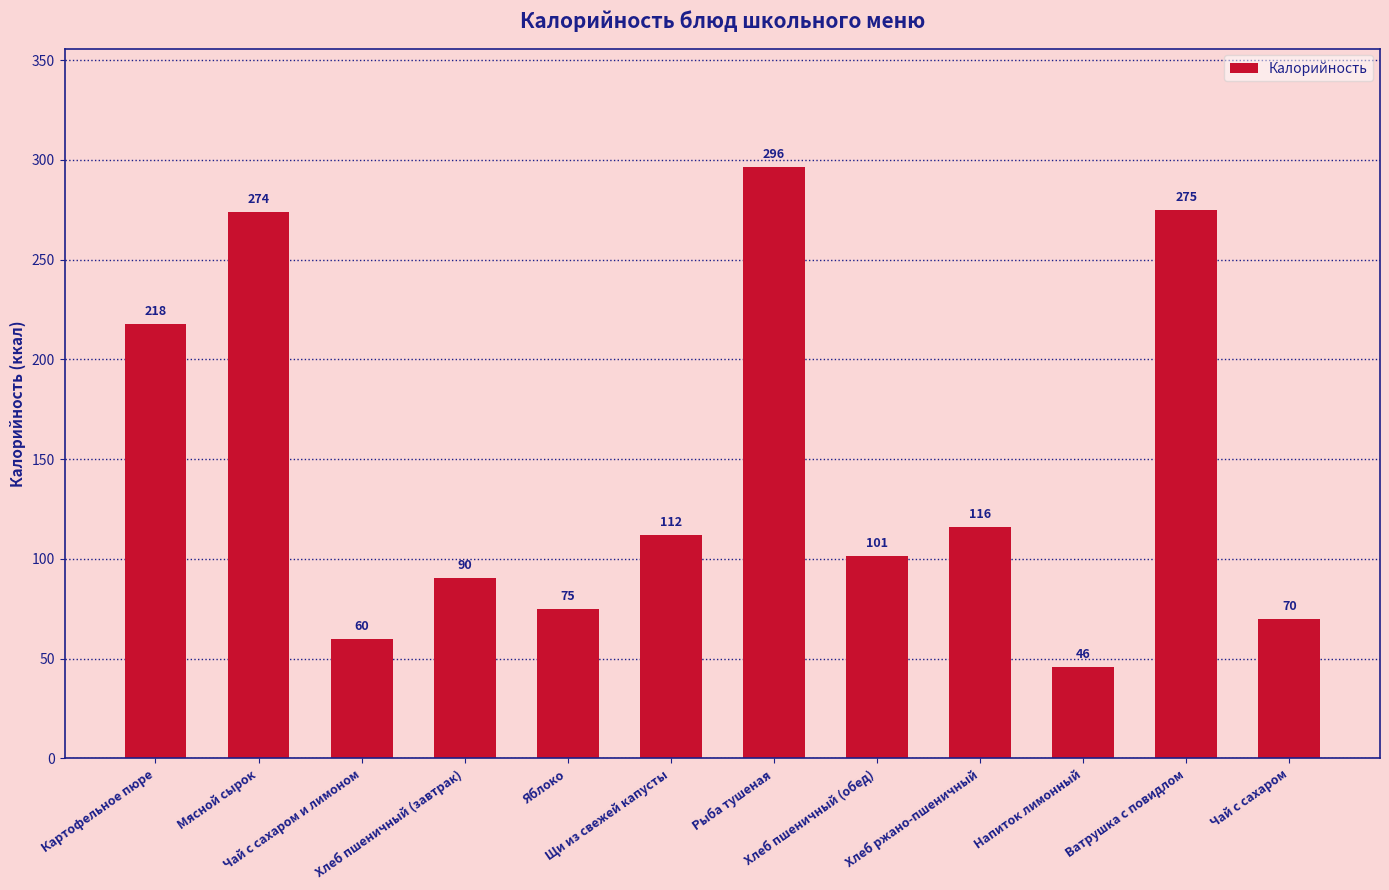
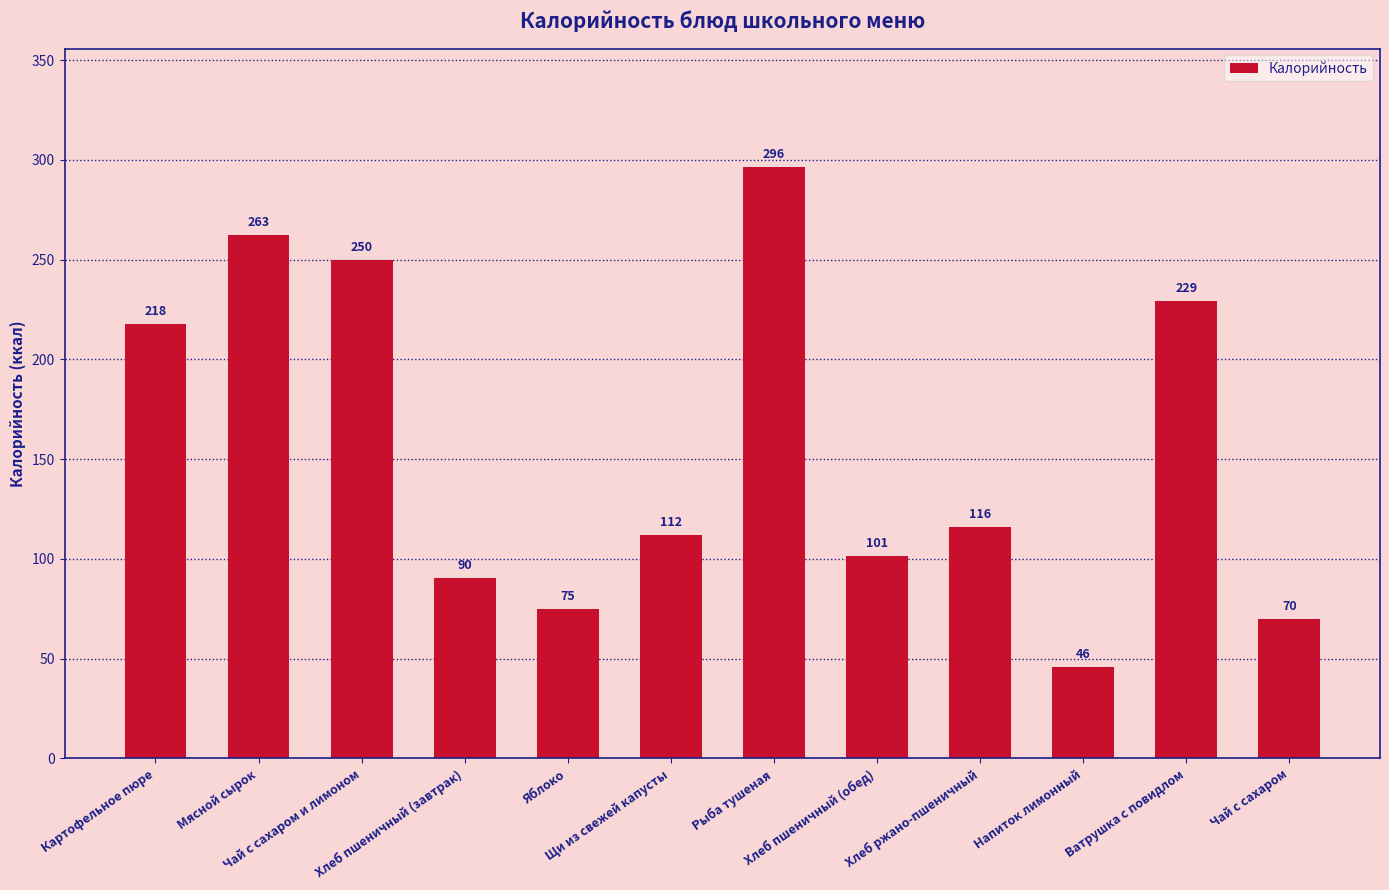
  {
    "Картофельное пюре": 218,
-   "Мясной сырок": 274,
-   "Чай с сахаром и лимоном": 60,
+   "Мясной сырок": 263,
+   "Чай с сахаром и лимоном": 250,
    "Хлеб пшеничный (завтрак)": 90,
    "Яблоко": 75,
    "Щи из свежей капусты": 112,
    "Рыба тушеная": 296,
    "Хлеб пшеничный (обед)": 101,
    "Хлеб ржано-пшеничный": 116,
    "Напиток лимонный": 46,
-   "Ватрушка с повидлом": 275,
+   "Ватрушка с повидлом": 229,
    "Чай с сахаром": 70
  }
